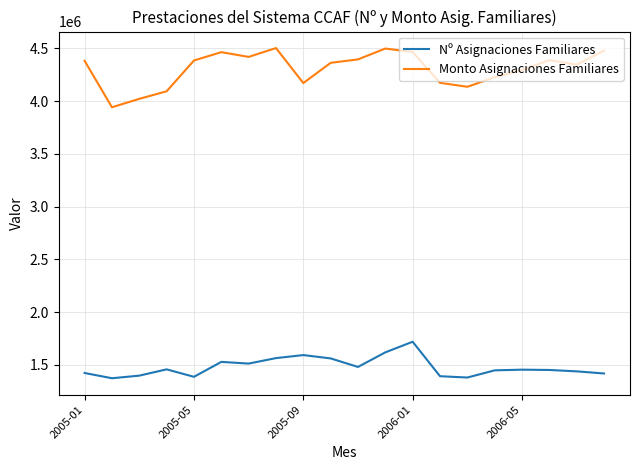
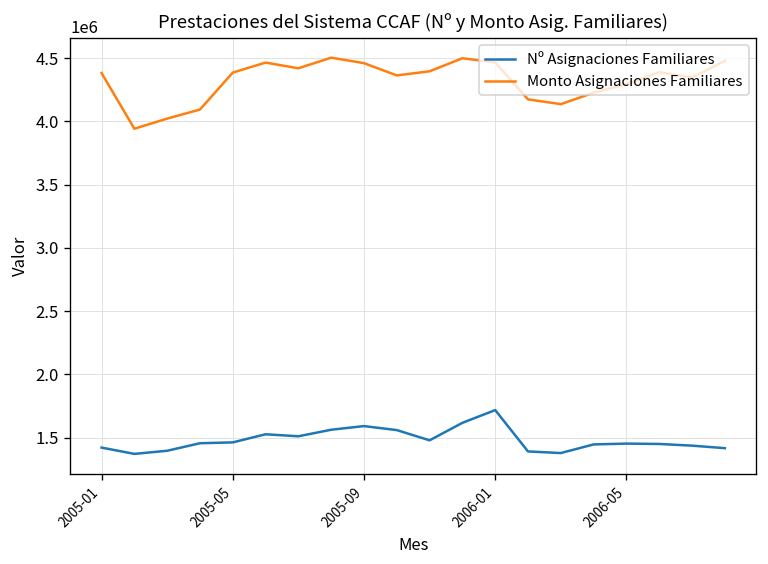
  {
    "Nº Asignaciones Familiares": {
      "2005-01": 1420000,
-     "2005-05": 1390000,
+     "2005-05": 1460000,
      "2005-09": 1590000,
      "2006-01": 1720000,
      "2006-05": 1450000
    },
    "Monto Asignaciones Familiares": {
      "2005-01": 4380000,
      "2005-05": 4380000,
-     "2005-09": 4170000
+     "2005-09": 4460000
    }
  }
